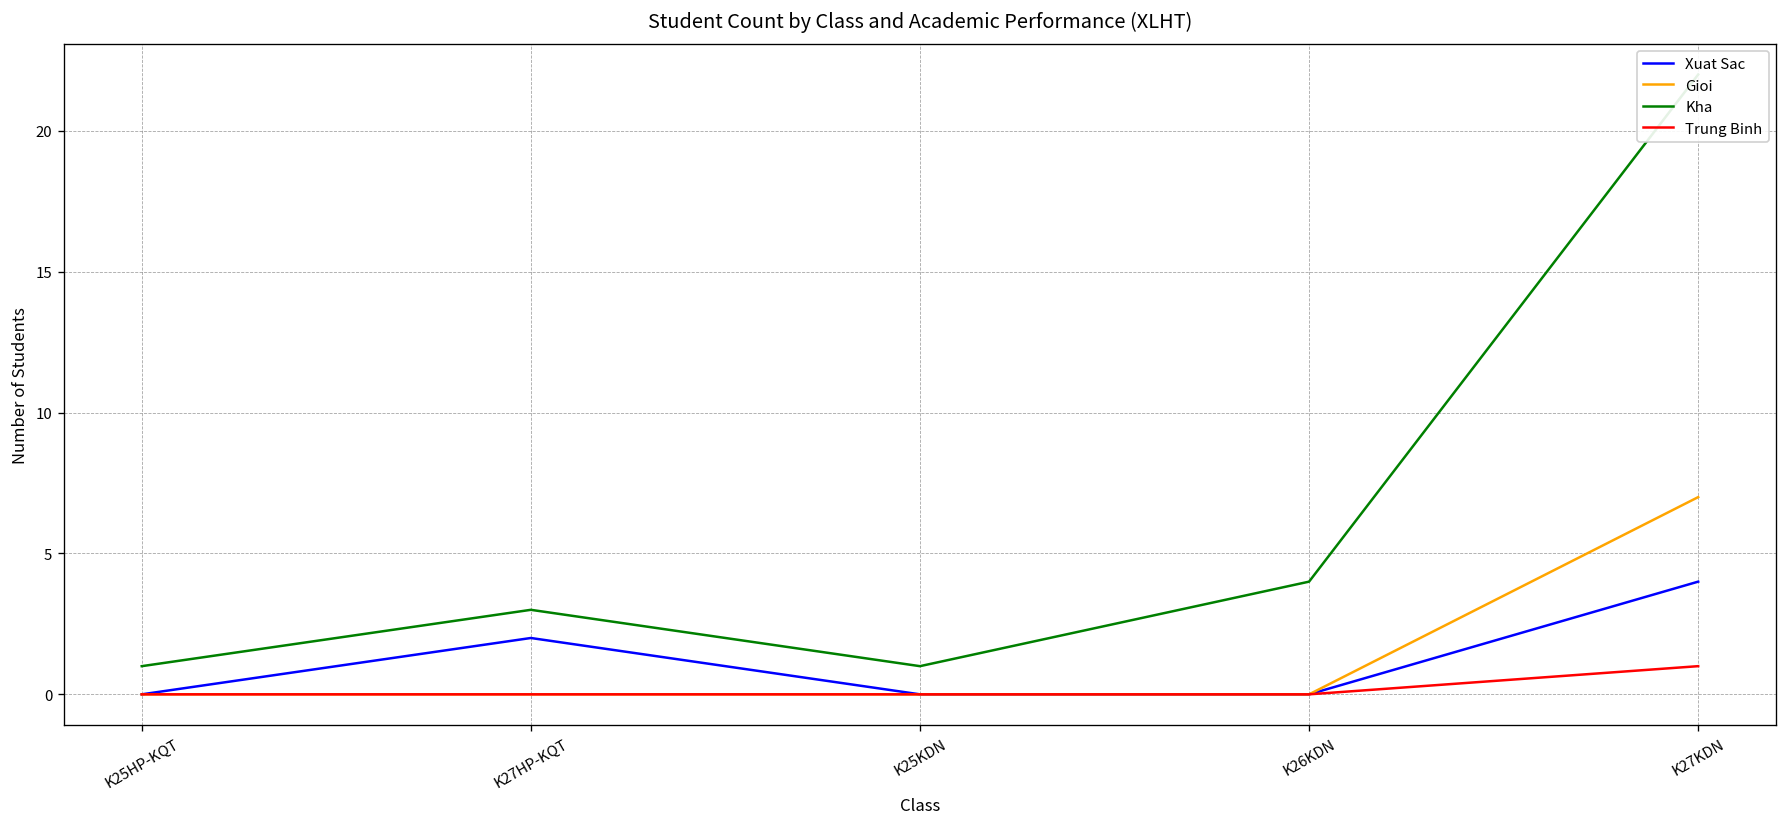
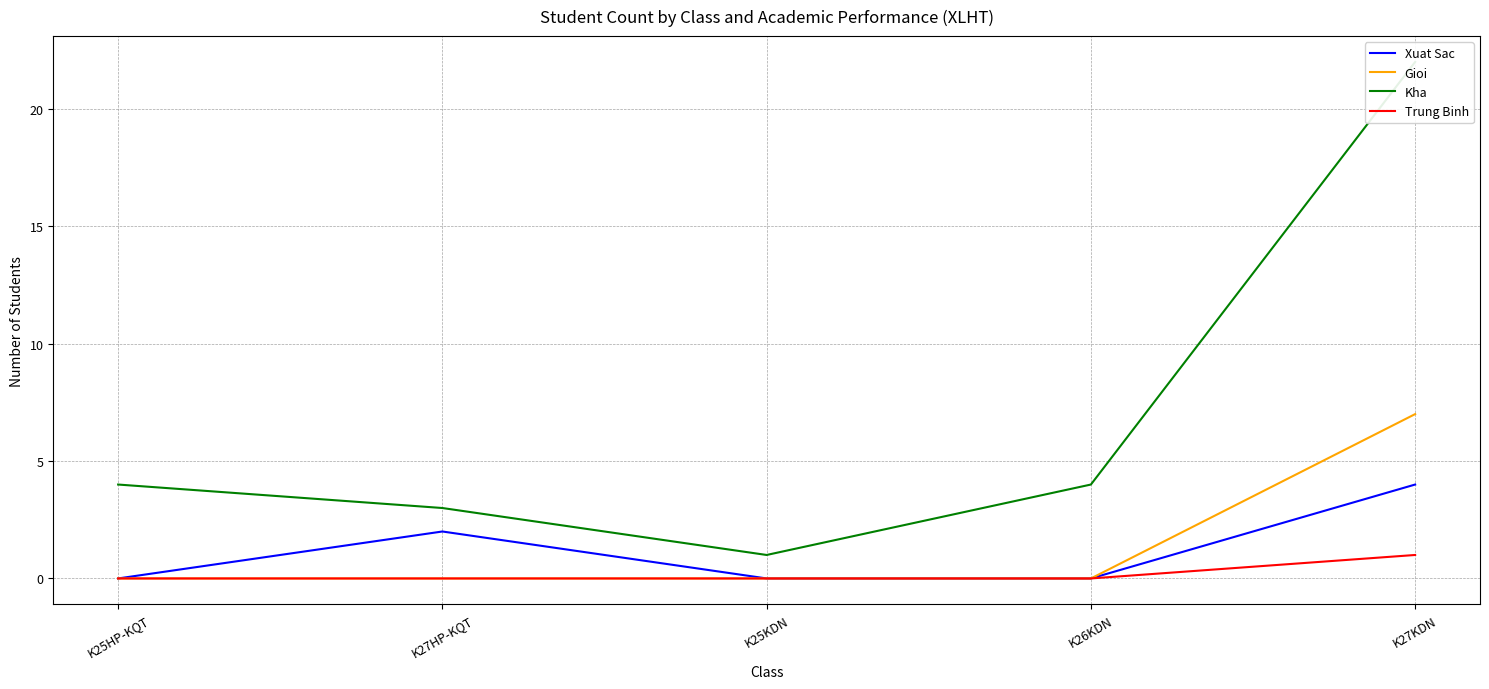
  {
    "Xuat Sac": {
      "K27HP-KQT": 2,
      "K27KDN": 4
    },
    "Gioi": {
      "K27KDN": 7
    },
    "Kha": {
-     "K25HP-KQT": 1,
+     "K25HP-KQT": 4,
      "K27HP-KQT": 3,
      "K25KDN": 1,
      "K26KDN": 4
    },
    "Trung Binh": {
      "K27KDN": 1
    }
  }
